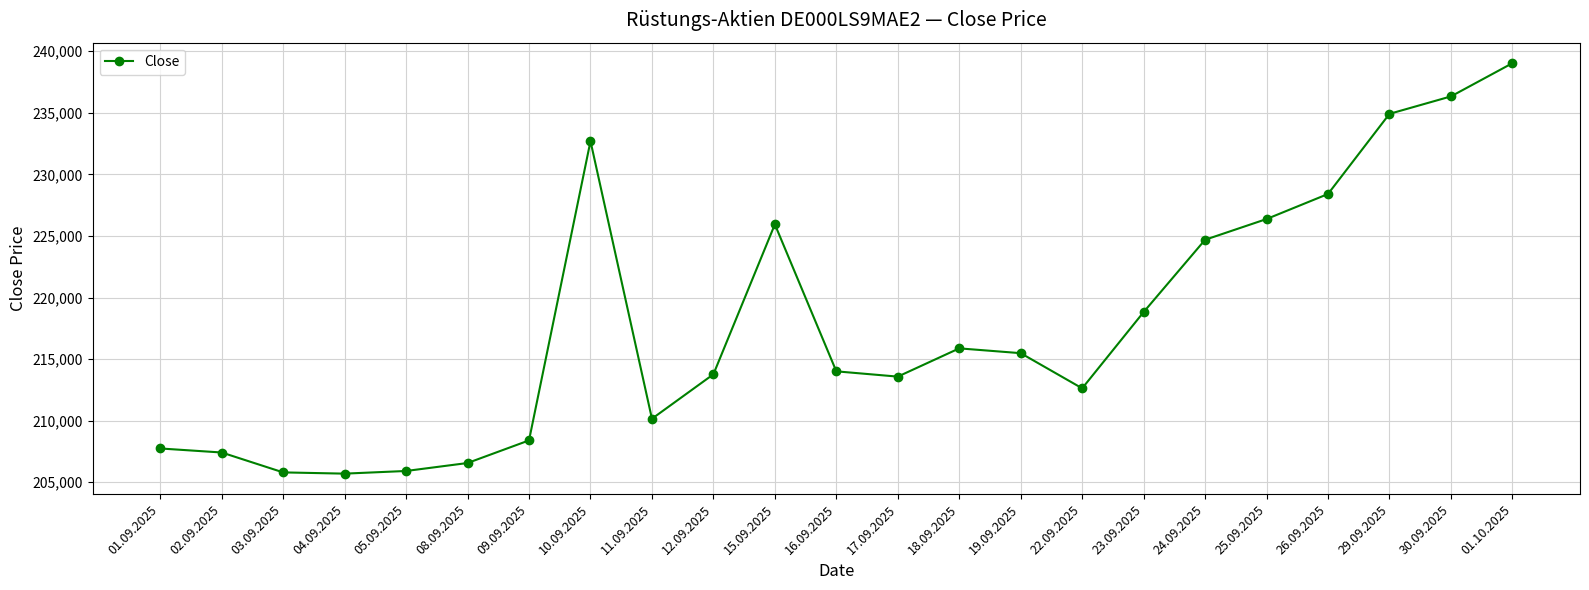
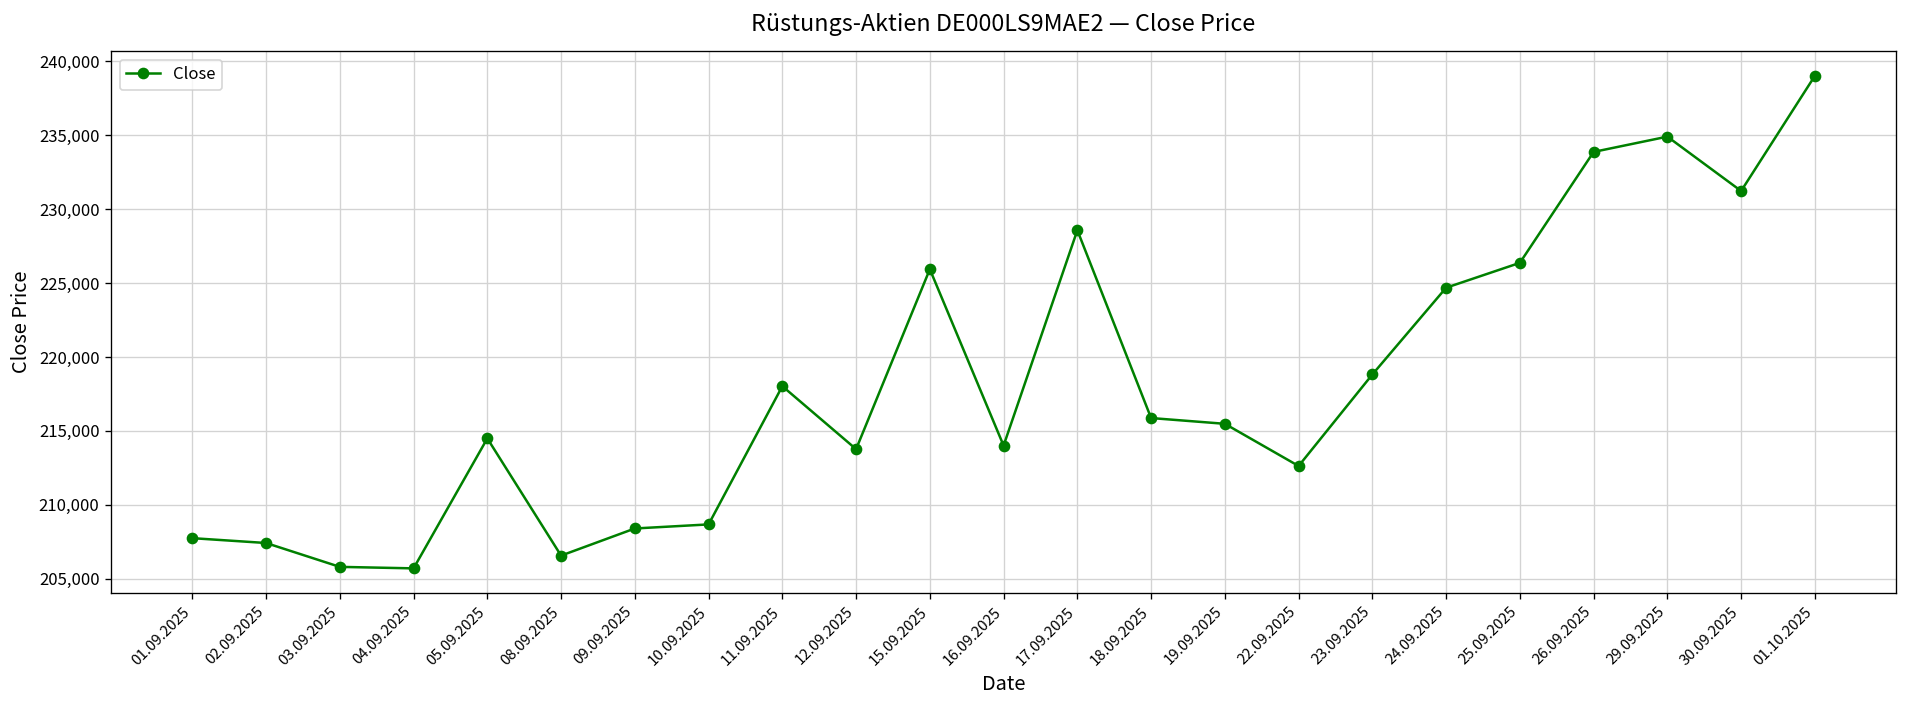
  {
    "01.09.2025": "207,700",
    "02.09.2025": "207,400",
    "03.09.2025": "205,800",
    "04.09.2025": "205,700",
-   "05.09.2025": "205,900",
+   "05.09.2025": "214,500",
    "08.09.2025": "206,600",
    "09.09.2025": "208,400",
-   "10.09.2025": "232,700",
-   "11.09.2025": "210,200",
+   "10.09.2025": "208,700",
+   "11.09.2025": "218,000",
    "12.09.2025": "213,800",
    "15.09.2025": "225,900",
    "16.09.2025": "214,000",
-   "17.09.2025": "213,600",
+   "17.09.2025": "228,600",
    "18.09.2025": "215,900",
    "19.09.2025": "215,500",
    "22.09.2025": "212,600",
    "23.09.2025": "218,800",
    "24.09.2025": "224,700",
    "25.09.2025": "226,400",
-   "26.09.2025": "228,400",
+   "26.09.2025": "233,900",
    "29.09.2025": "234,900",
-   "30.09.2025": "236,300",
+   "30.09.2025": "231,200",
    "01.10.2025": "239,000"
  }
